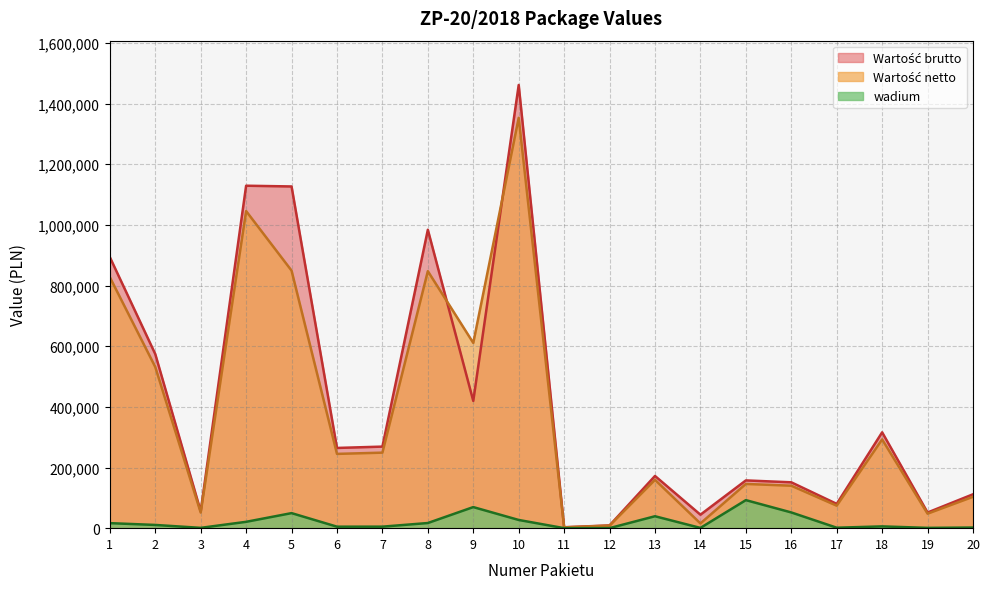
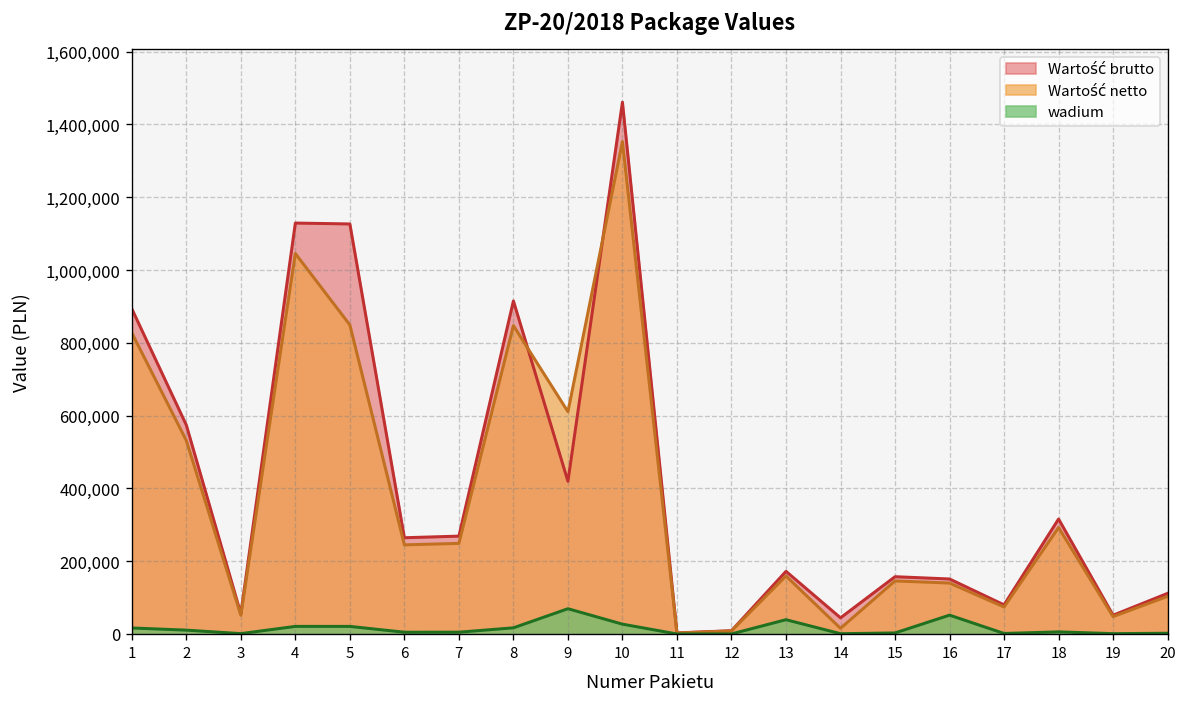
  {
    "Wartość brutto": {
      "1": "890,000",
      "2": "570,000",
      "4": "1,130,000",
      "5": "1,130,000",
      "6": "260,000",
      "7": "270,000",
-     "8": "980,000",
+     "8": "920,000",
      "9": "420,000",
      "10": "1,460,000",
      "13": "170,000",
      "14": "40,000",
      "15": "160,000",
      "16": "150,000",
      "18": "320,000"
    },
    "Wartość netto": {
      "1": "830,000",
      "2": "530,000",
      "4": "1,050,000",
      "5": "850,000",
      "6": "240,000",
      "7": "250,000",
      "8": "850,000",
      "9": "610,000",
      "10": "1,350,000",
      "13": "160,000",
      "14": "20,000",
      "15": "150,000",
      "16": "140,000",
      "18": "290,000"
    },
    "wadium": {
      "1": "20,000",
      "2": "10,000",
      "3": "0",
      "4": "20,000",
-     "5": "50,000",
+     "5": "20,000",
      "6": "0",
      "7": "0",
      "8": "20,000",
      "9": "70,000",
      "10": "30,000",
      "13": "40,000",
      "14": "0",
-     "15": "90,000",
+     "15": "0",
      "16": "50,000",
      "17": "0",
      "18": "10,000",
      "19": "0",
      "20": "0"
    }
  }
